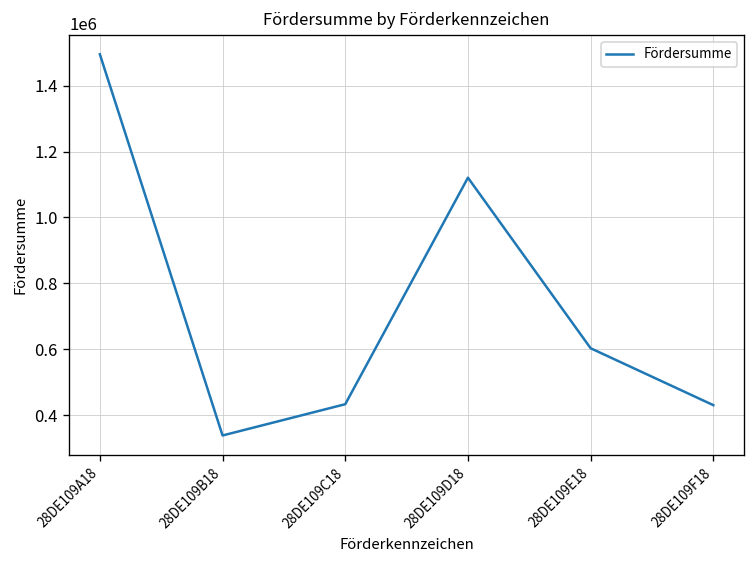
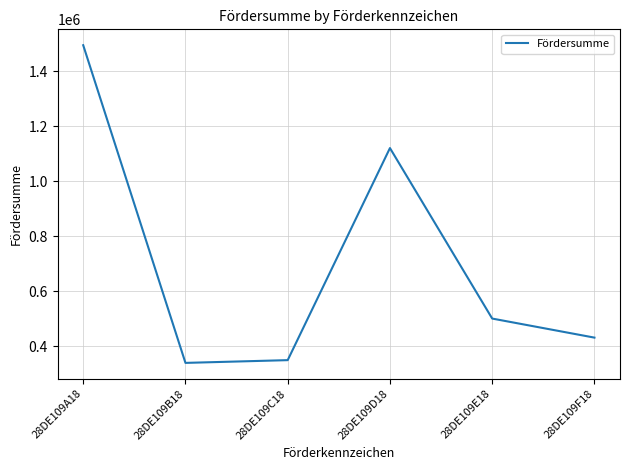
  {
    "28DE109A18": 1490000,
    "28DE109B18": 340000,
-   "28DE109C18": 430000,
+   "28DE109C18": 350000,
    "28DE109D18": 1120000,
-   "28DE109E18": 600000,
+   "28DE109E18": 500000,
    "28DE109F18": 430000
  }
